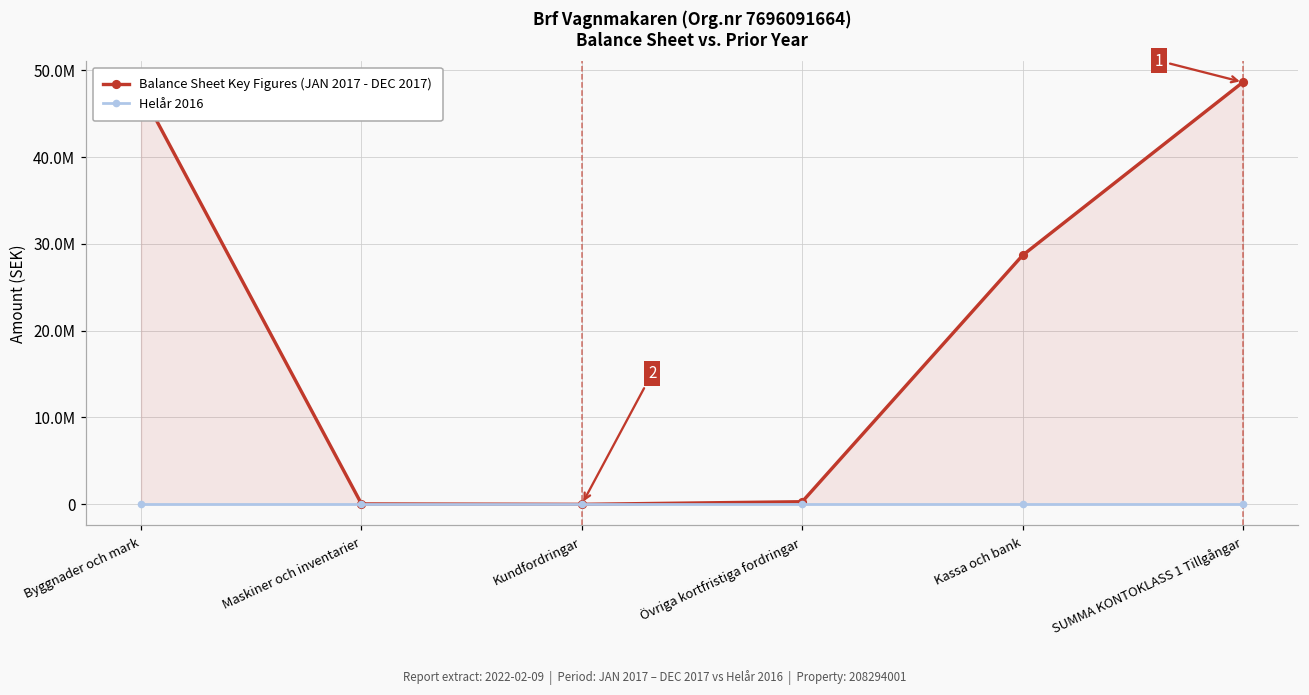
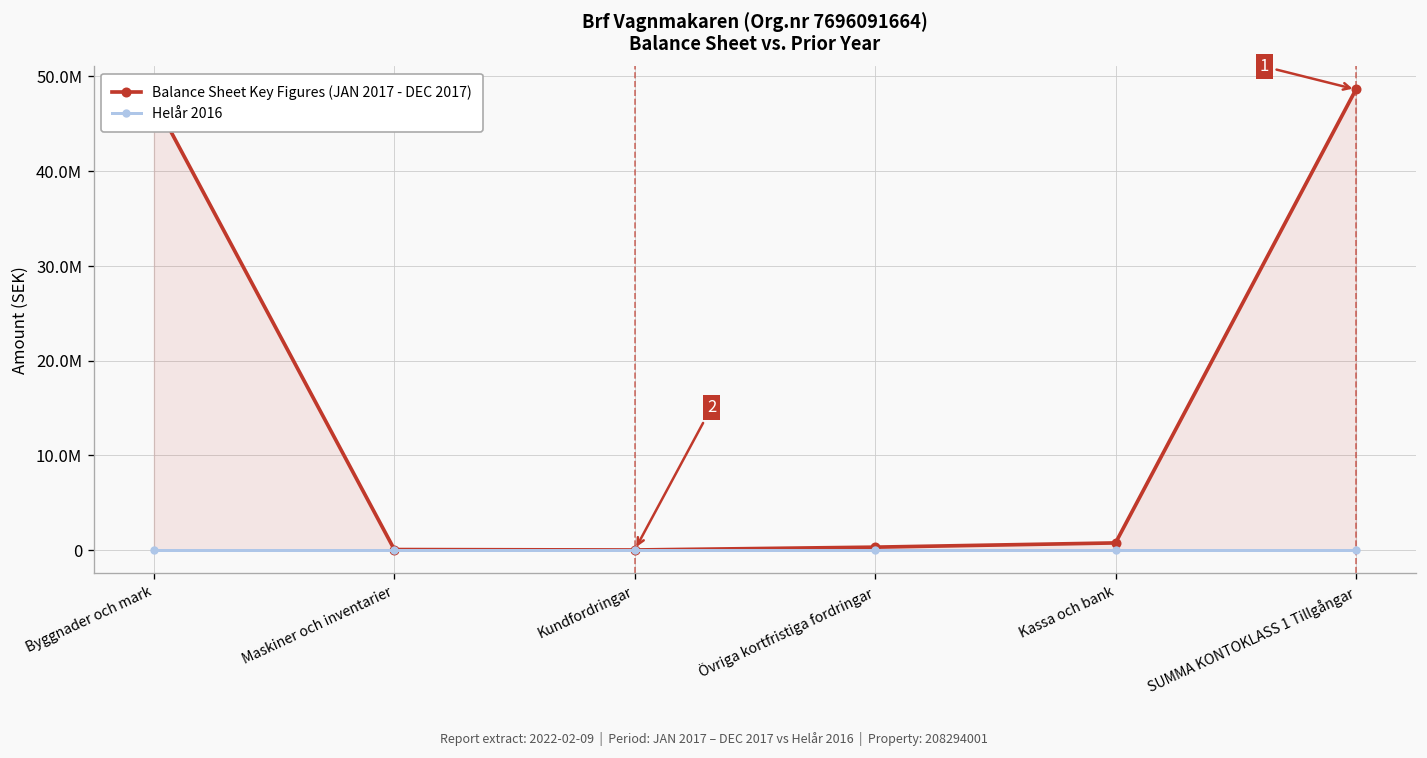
  {
    "Balance Sheet Key Figures (JAN 2017 - DEC 2017)": {
-     "Kassa och bank": 29000000,
+     "Kassa och bank": 1000000,
      "SUMMA KONTOKLASS 1 Tillgångar": 49000000
    },
    "Helår 2016": {
      "Byggnader och mark": 0,
      "Kassa och bank": 0,
      "SUMMA KONTOKLASS 1 Tillgångar": 0
    }
  }
